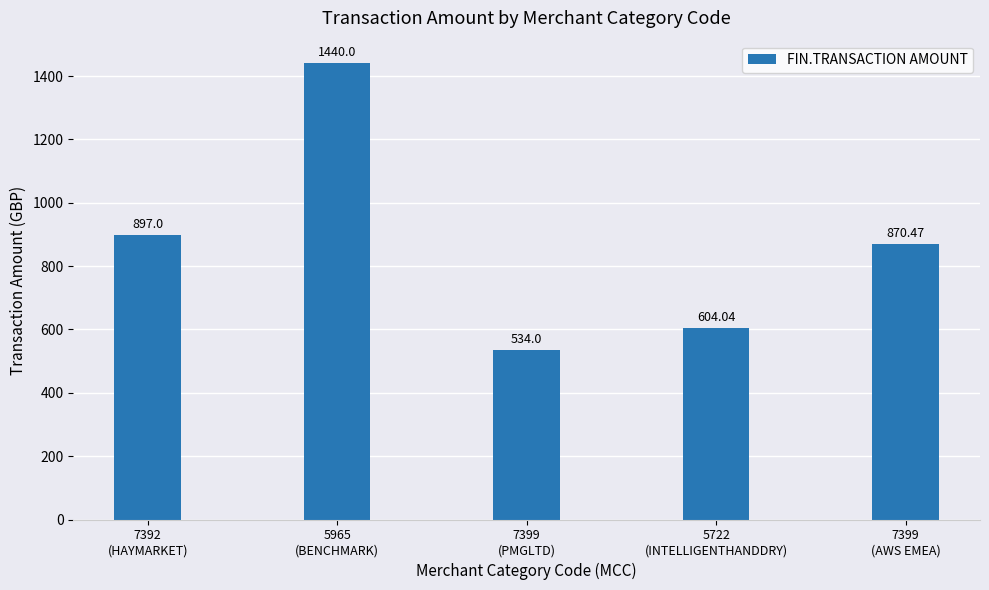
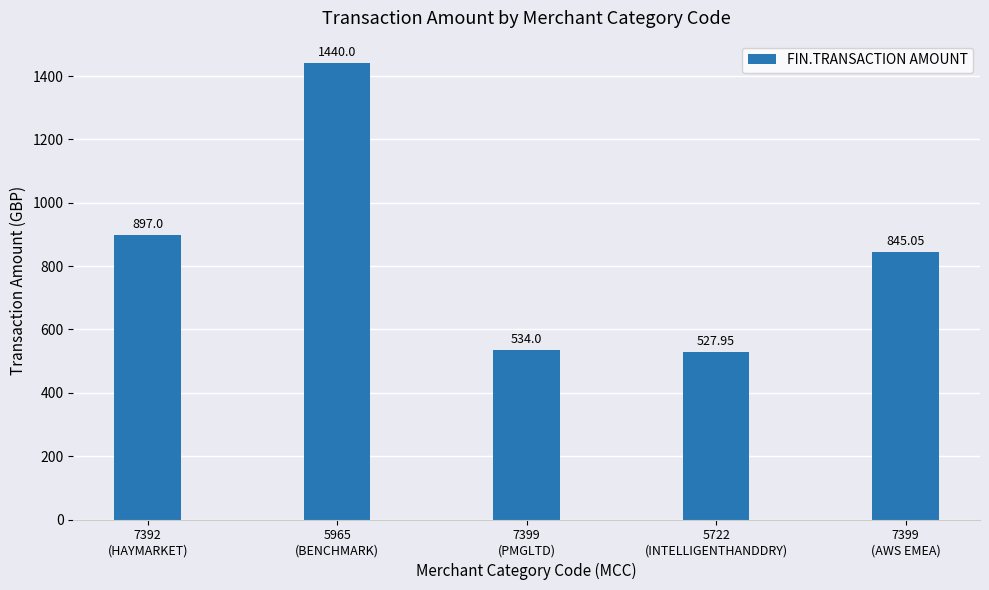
  {
    "7392 (HAYMARKET)": 897.0,
    "5965 (BENCHMARK)": 1440.0,
    "7399 (PMGLTD)": 534.0,
-   "5722 (INTELLIGENTHANDDRY)": 604.04,
-   "7399 (AWS EMEA)": 870.47
+   "5722 (INTELLIGENTHANDDRY)": 527.95,
+   "7399 (AWS EMEA)": 845.05
  }
